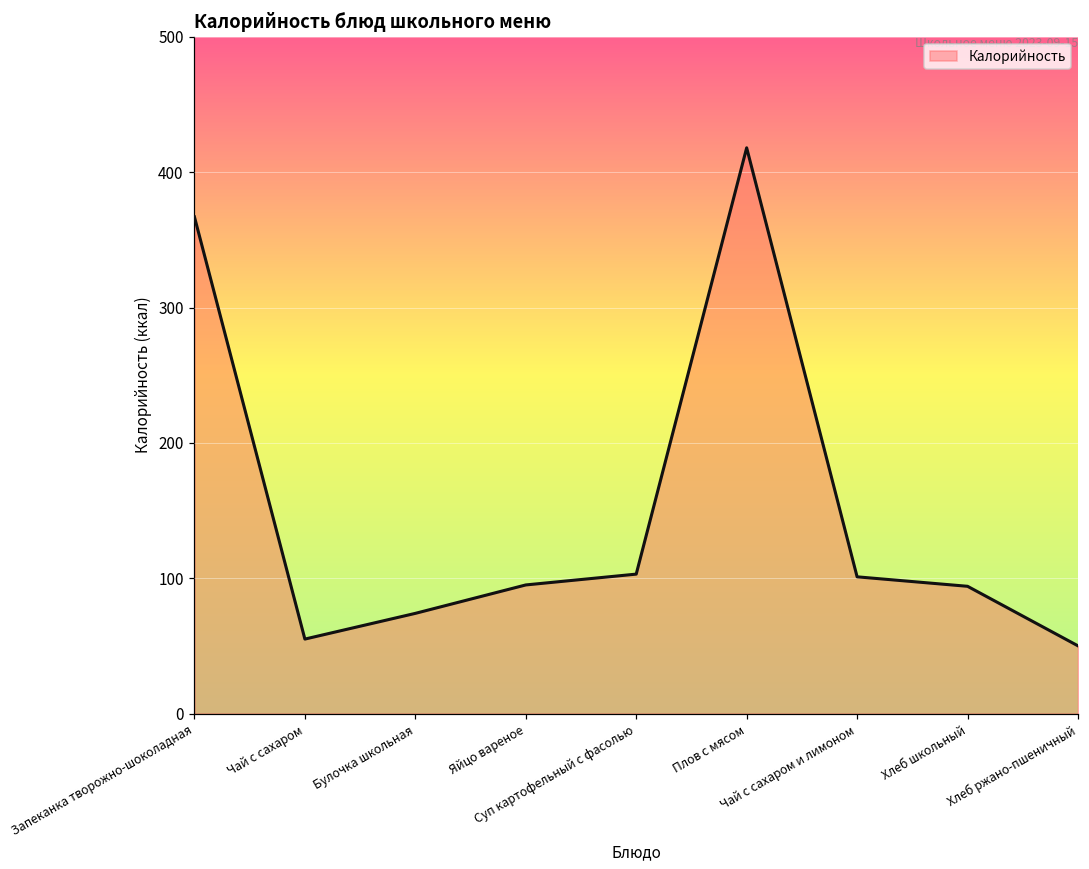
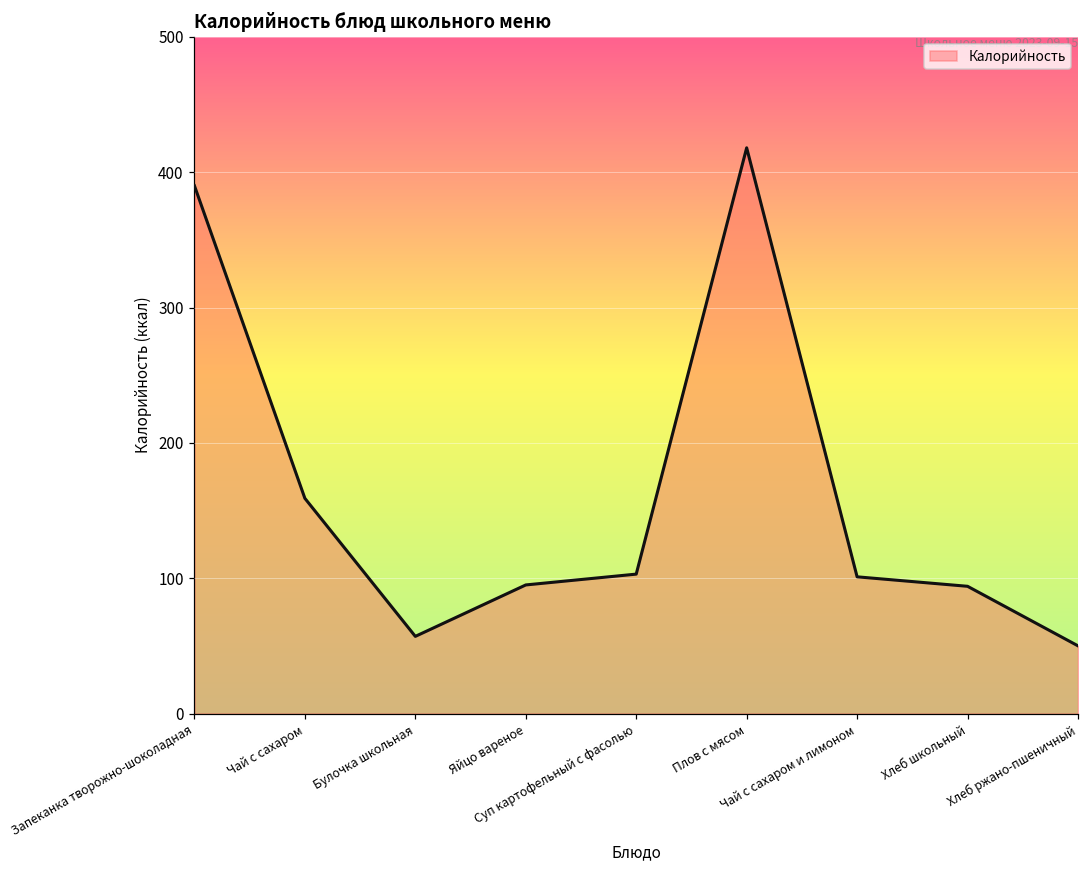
  {
-   "Запеканка творожно-шоколадная": 367,
-   "Чай с сахаром": 55,
-   "Булочка школьная": 74,
+   "Запеканка творожно-шоколадная": 390,
+   "Чай с сахаром": 159,
+   "Булочка школьная": 57,
    "Яйцо вареное": 95,
    "Суп картофельный с фасолью": 103,
    "Плов с мясом": 418,
    "Чай с сахаром и лимоном": 101,
    "Хлеб школьный": 94,
    "Хлеб ржано-пшеничный": 50
  }
